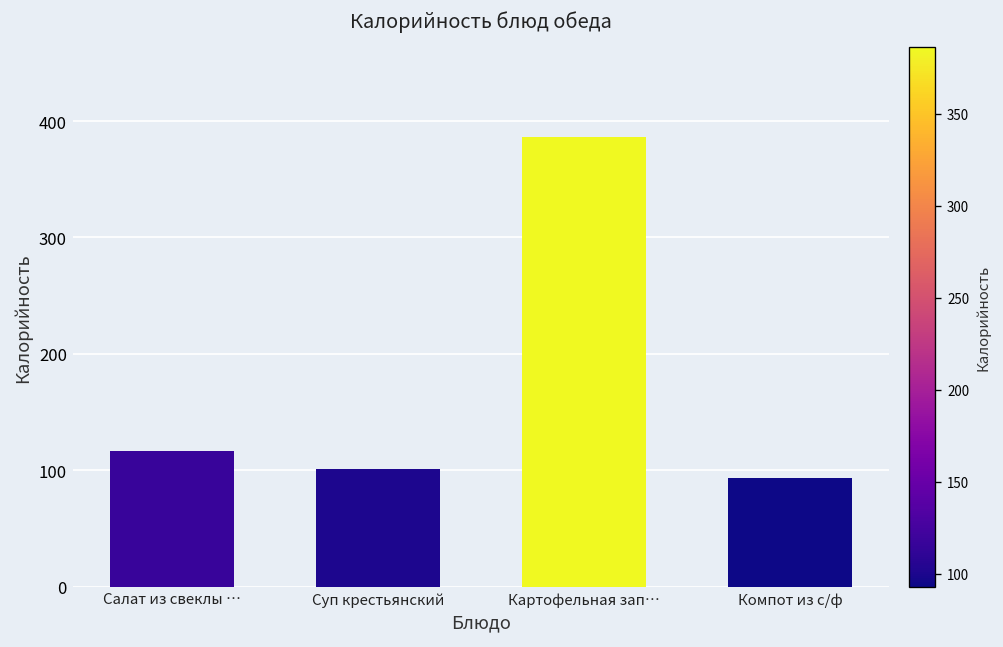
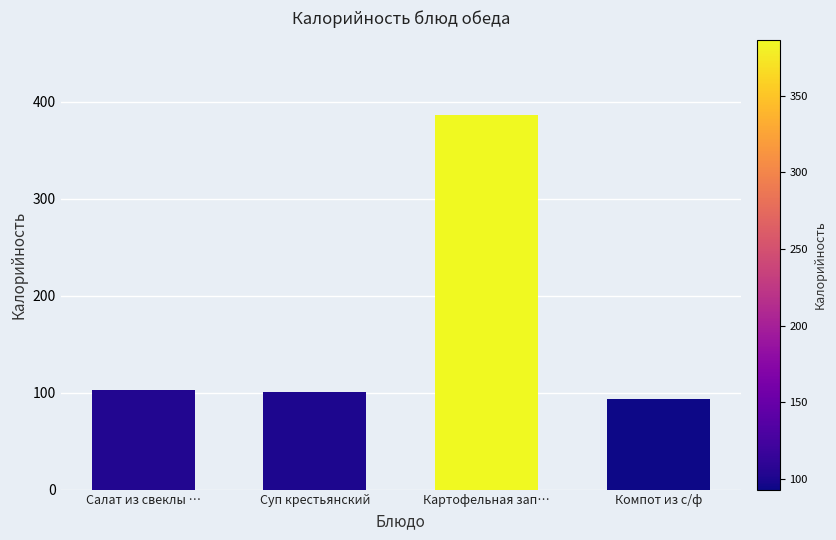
  {
-   "Салат из свеклы …": 120,
+   "Салат из свеклы …": 100,
    "Суп крестьянский": 100,
    "Картофельная зап…": 390,
    "Компот из с/ф": 90
  }
